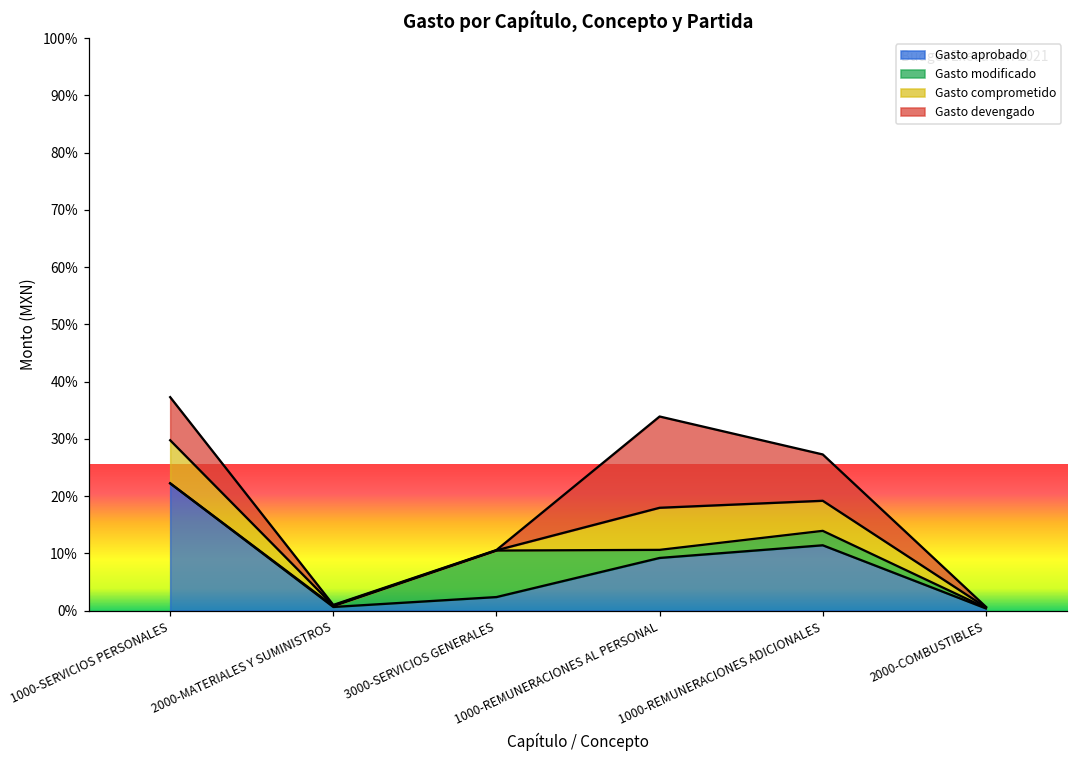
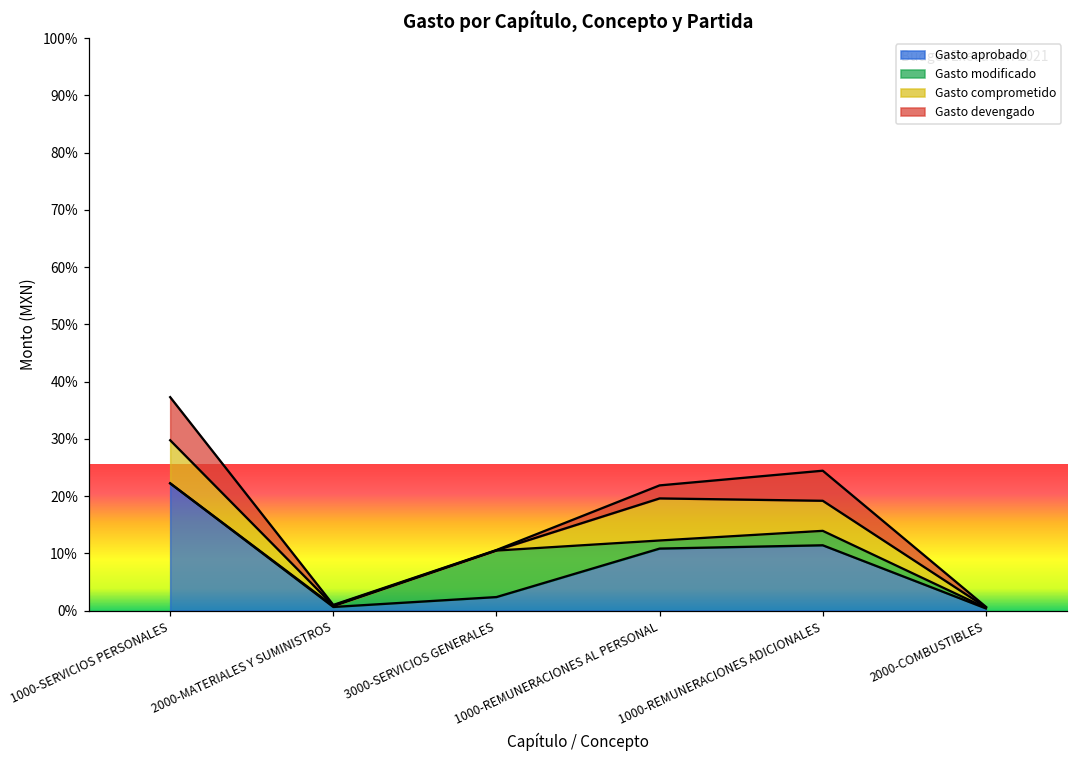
  {
    "Gasto aprobado": {
      "3000-SERVICIOS GENERALES": "2%",
-     "1000-REMUNERACIONES AL PERSONAL": "9%",
+     "1000-REMUNERACIONES AL PERSONAL": "11%",
      "1000-REMUNERACIONES ADICIONALES": "11%"
    },
    "Gasto modificado": {
      "1000-REMUNERACIONES AL PERSONAL": "1%",
      "1000-REMUNERACIONES ADICIONALES": "3%"
    },
    "Gasto comprometido": {
      "1000-SERVICIOS PERSONALES": "8%",
      "1000-REMUNERACIONES AL PERSONAL": "7%",
      "1000-REMUNERACIONES ADICIONALES": "5%"
    },
    "Gasto devengado": {
      "1000-SERVICIOS PERSONALES": "8%",
-     "1000-REMUNERACIONES AL PERSONAL": "16%",
-     "1000-REMUNERACIONES ADICIONALES": "8%"
+     "1000-REMUNERACIONES AL PERSONAL": "2%",
+     "1000-REMUNERACIONES ADICIONALES": "5%"
    }
  }
